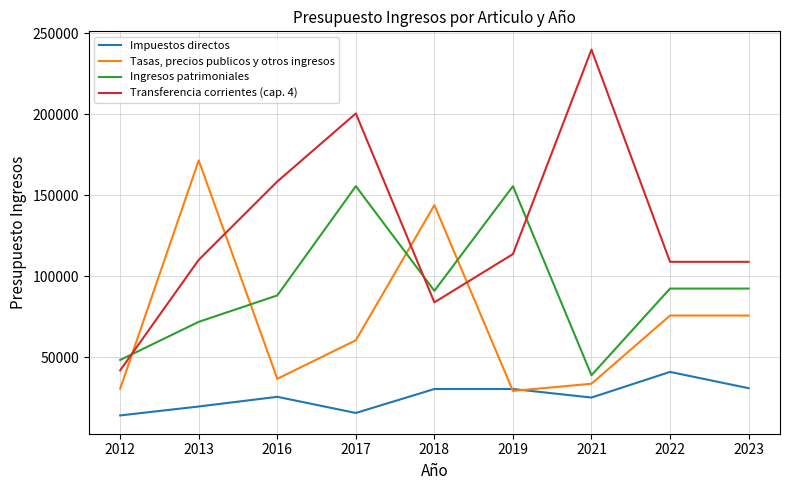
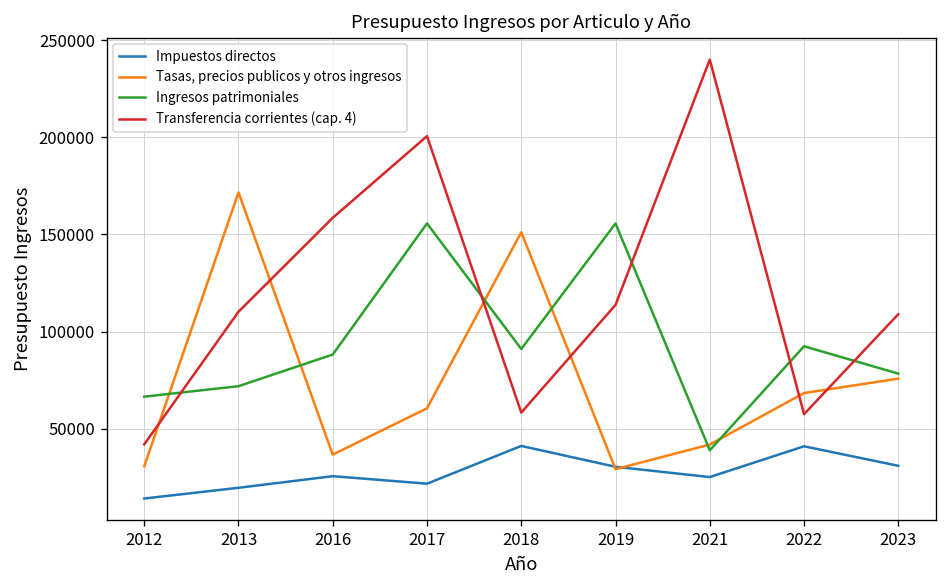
  {
    "Impuestos directos": {
      "2012": 14000,
      "2013": 20000,
      "2016": 26000,
-     "2017": 16000,
-     "2018": 31000,
+     "2017": 22000,
+     "2018": 41000,
      "2021": 25000,
      "2022": 41000,
      "2023": 31000
    },
    "Tasas, precios publicos y otros ingresos": {
      "2012": 31000,
      "2013": 172000,
      "2016": 37000,
      "2017": 61000,
-     "2018": 144000,
-     "2021": 34000,
-     "2022": 76000,
+     "2018": 151000,
+     "2021": 42000,
+     "2022": 68000,
      "2023": 76000
    },
    "Ingresos patrimoniales": {
-     "2012": 48000,
+     "2012": 67000,
      "2013": 72000,
      "2016": 88000,
      "2017": 156000,
      "2018": 91000,
      "2019": 156000,
      "2021": 39000,
      "2022": 93000,
-     "2023": 93000
+     "2023": 78000
    },
    "Transferencia corrientes (cap. 4)": {
      "2012": 42000,
      "2013": 110000,
      "2016": 159000,
      "2017": 201000,
-     "2018": 84000,
+     "2018": 58000,
      "2019": 114000,
      "2021": 240000,
-     "2022": 109000,
+     "2022": 58000,
      "2023": 109000
    }
  }
